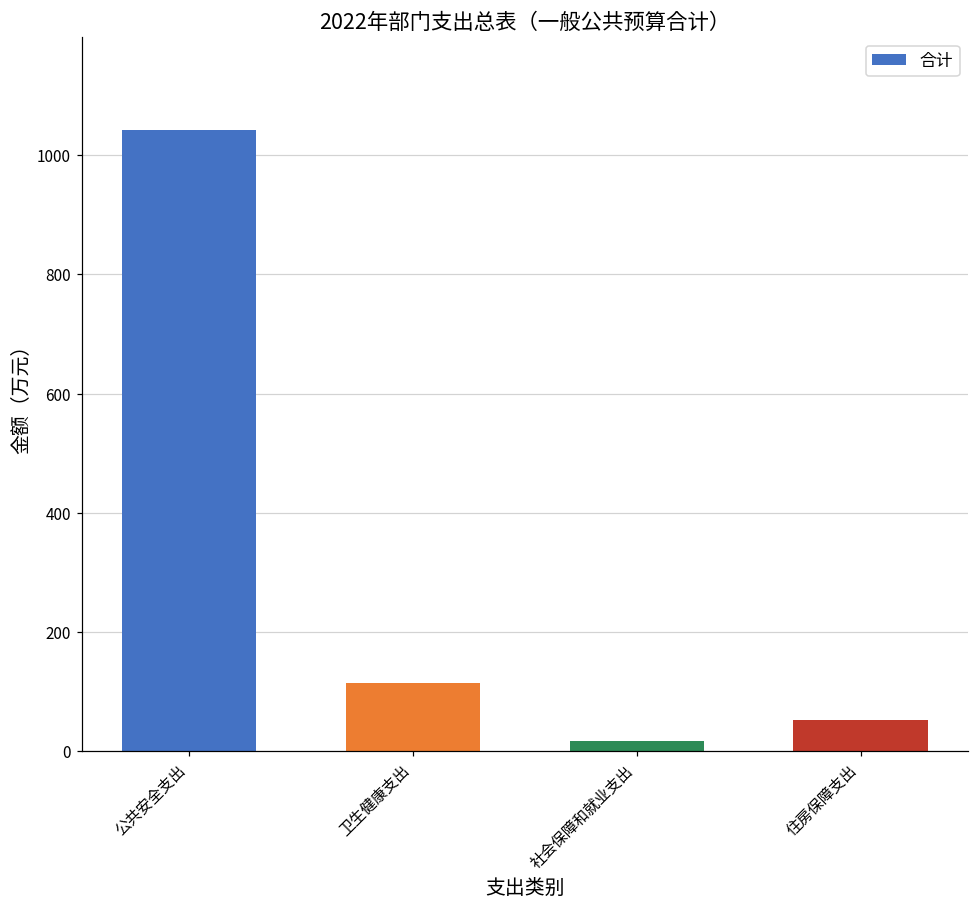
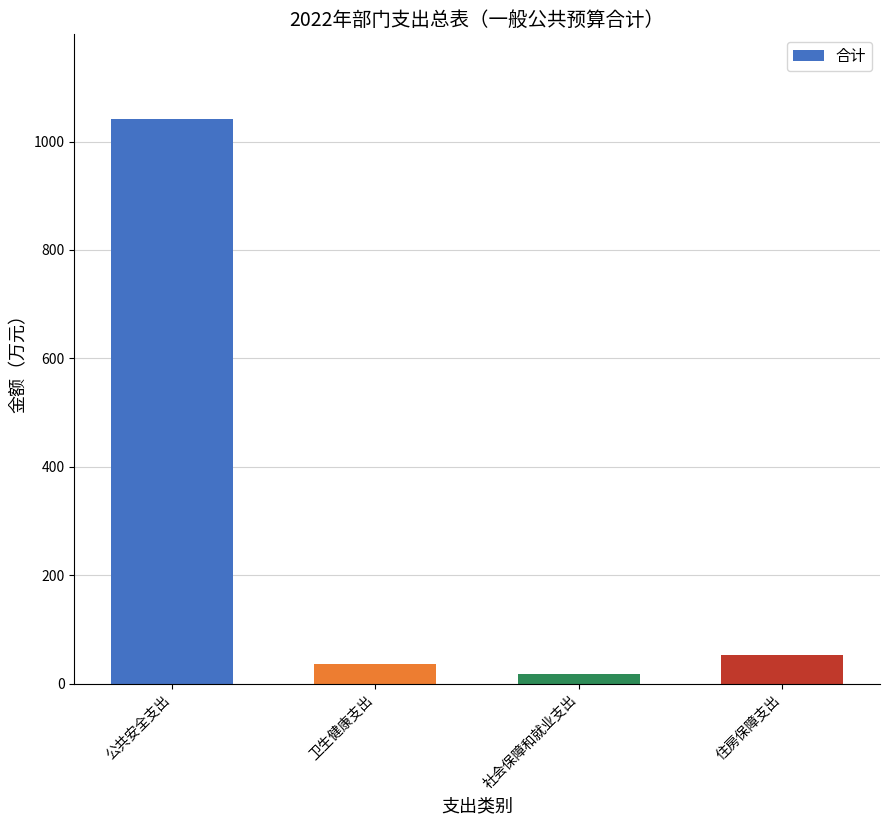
  {
    "公共安全支出": 1040,
-   "卫生健康支出": 110,
+   "卫生健康支出": 40,
    "社会保障和就业支出": 20,
    "住房保障支出": 50
  }
